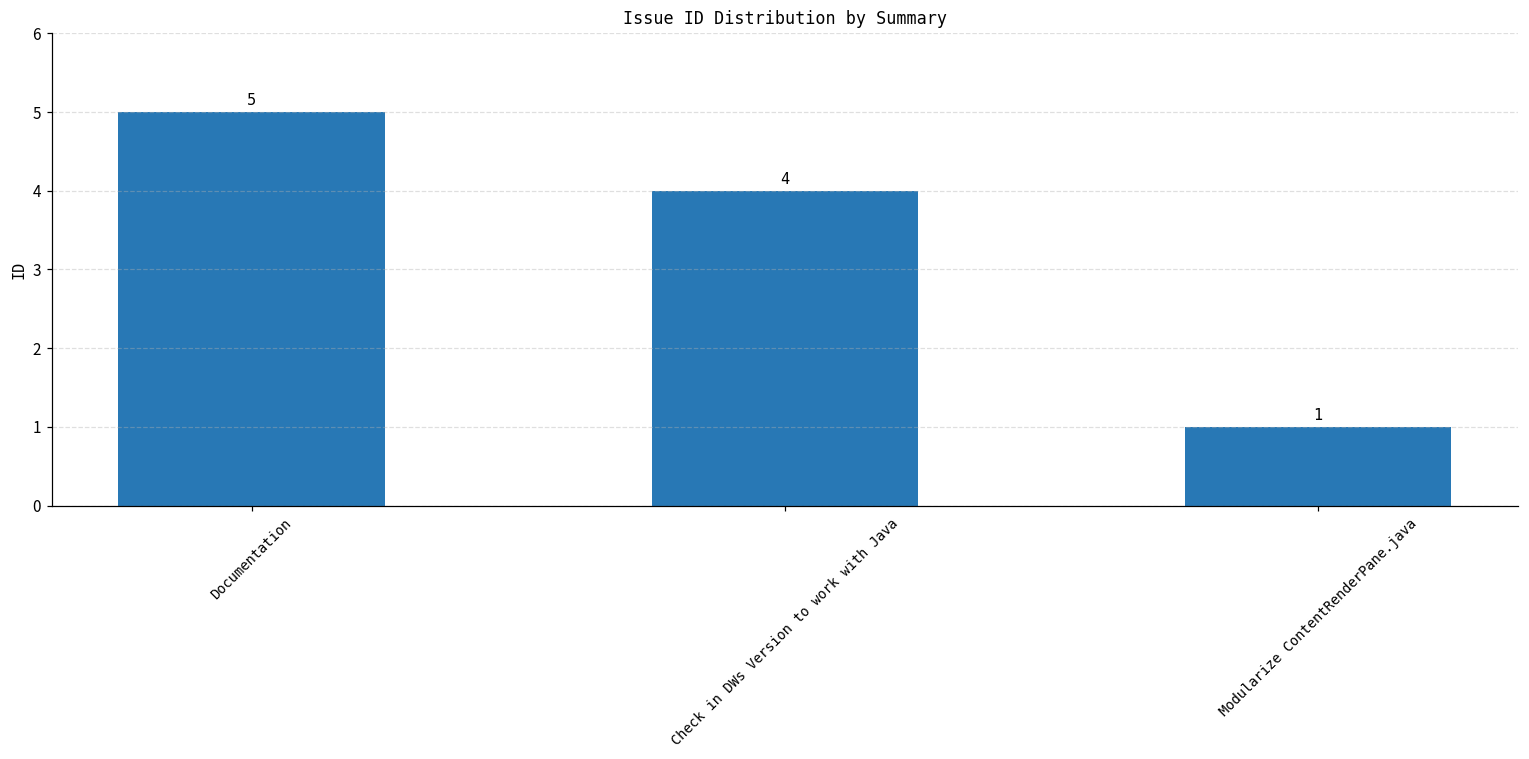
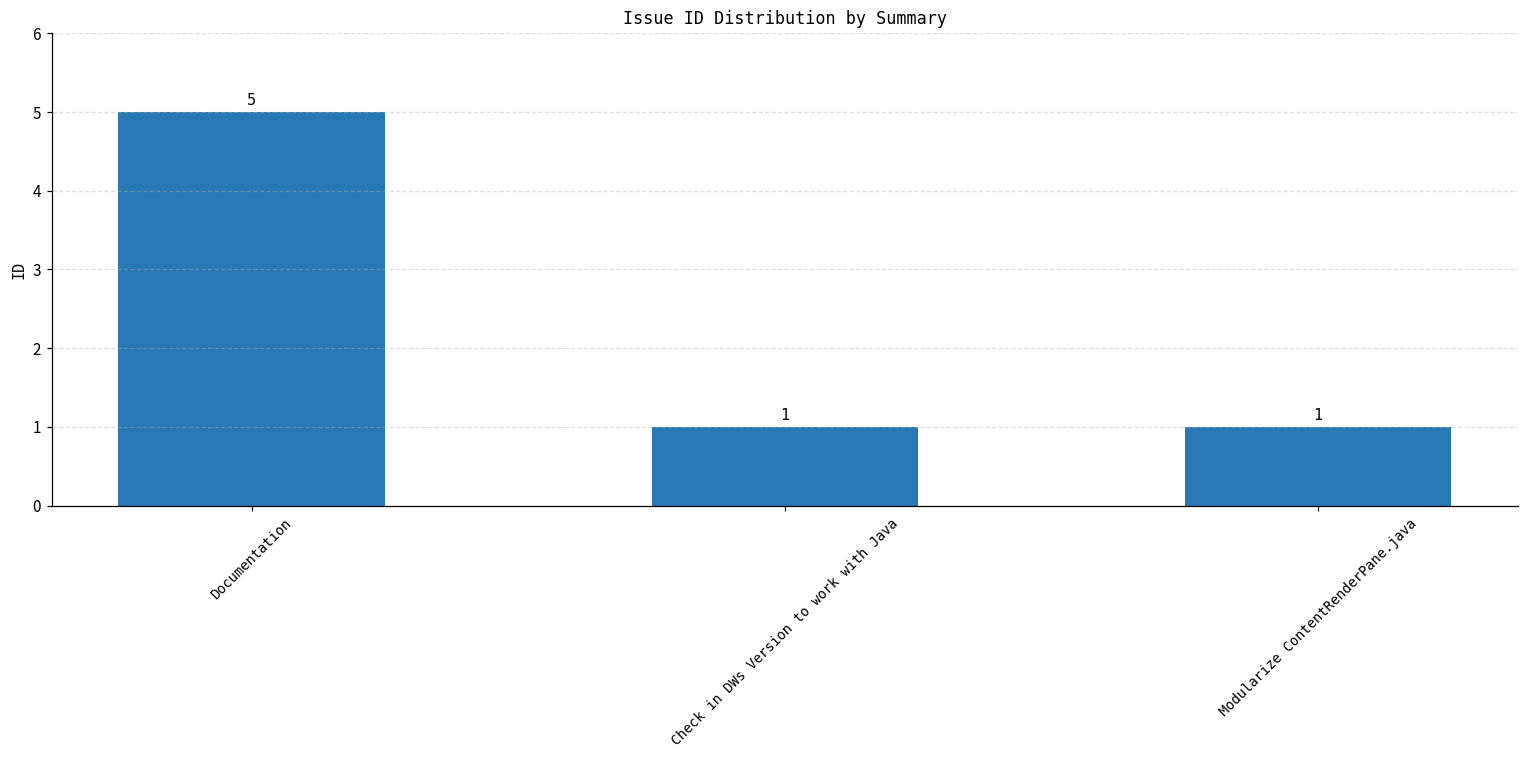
  {
    "Documentation": 5,
-   "Check in DWs Version to work with Java": 4,
+   "Check in DWs Version to work with Java": 1,
    "Modularize ContentRenderPane.java": 1
  }
